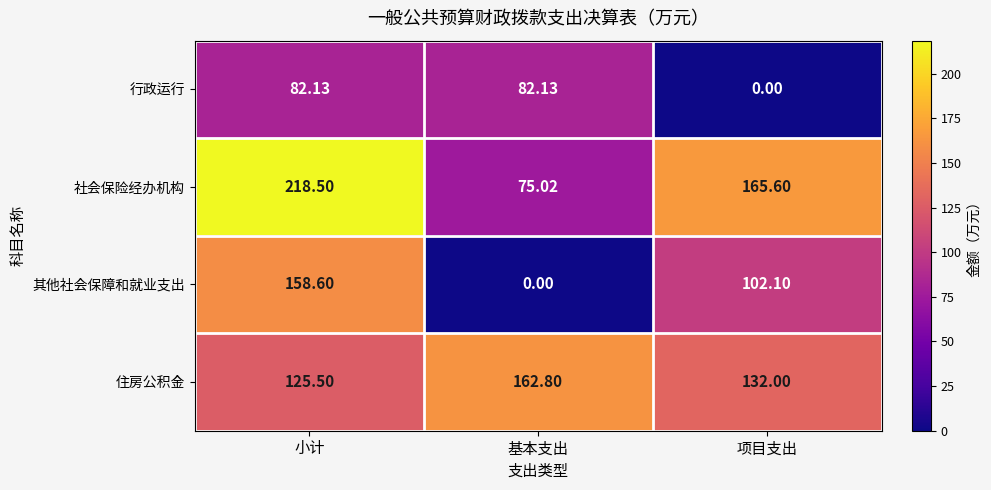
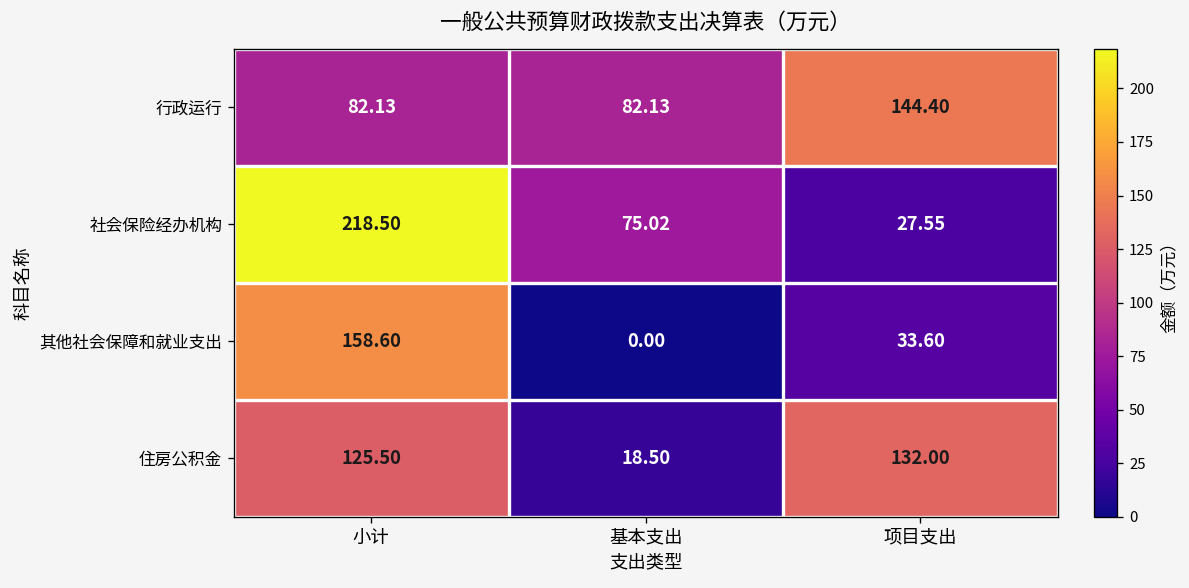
  {
    "行政运行": {
      "小计": 82.13,
      "基本支出": 82.13,
-     "项目支出": 0.00
+     "项目支出": 144.40
    },
    "社会保险经办机构": {
      "小计": 218.50,
      "基本支出": 75.02,
-     "项目支出": 165.60
+     "项目支出": 27.55
    },
    "其他社会保障和就业支出": {
      "小计": 158.60,
      "基本支出": 0.00,
-     "项目支出": 102.10
+     "项目支出": 33.60
    },
    "住房公积金": {
      "小计": 125.50,
-     "基本支出": 162.80,
+     "基本支出": 18.50,
      "项目支出": 132.00
    }
  }
